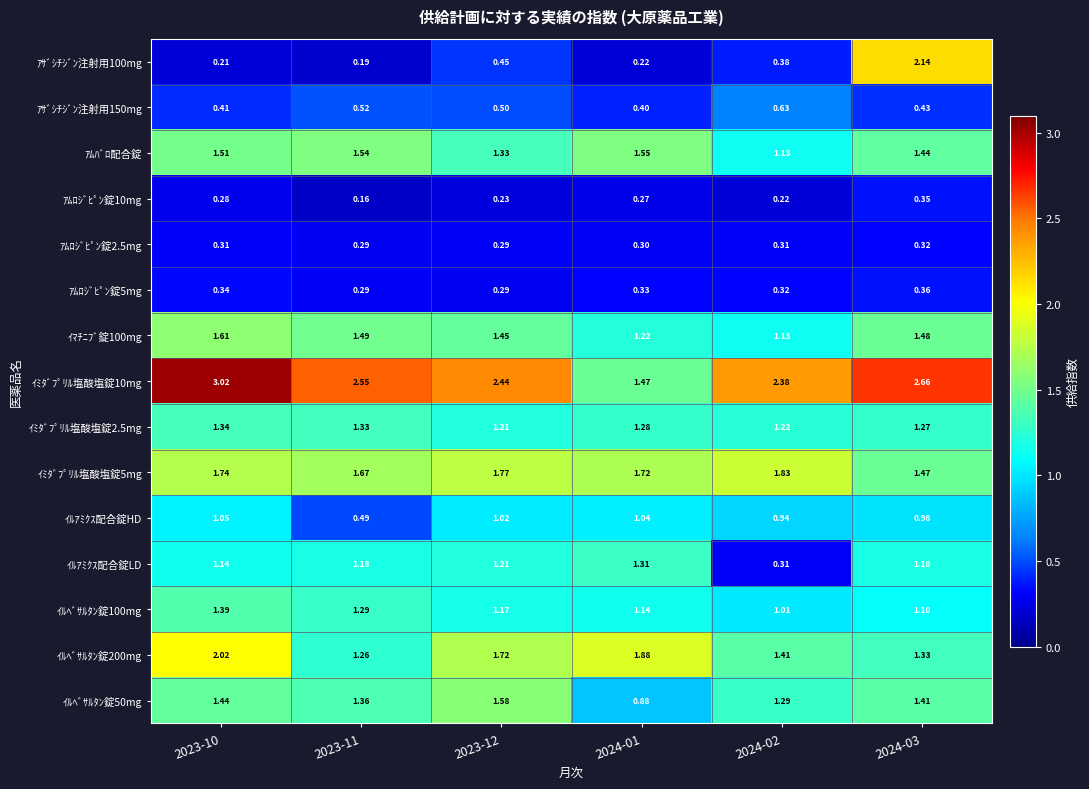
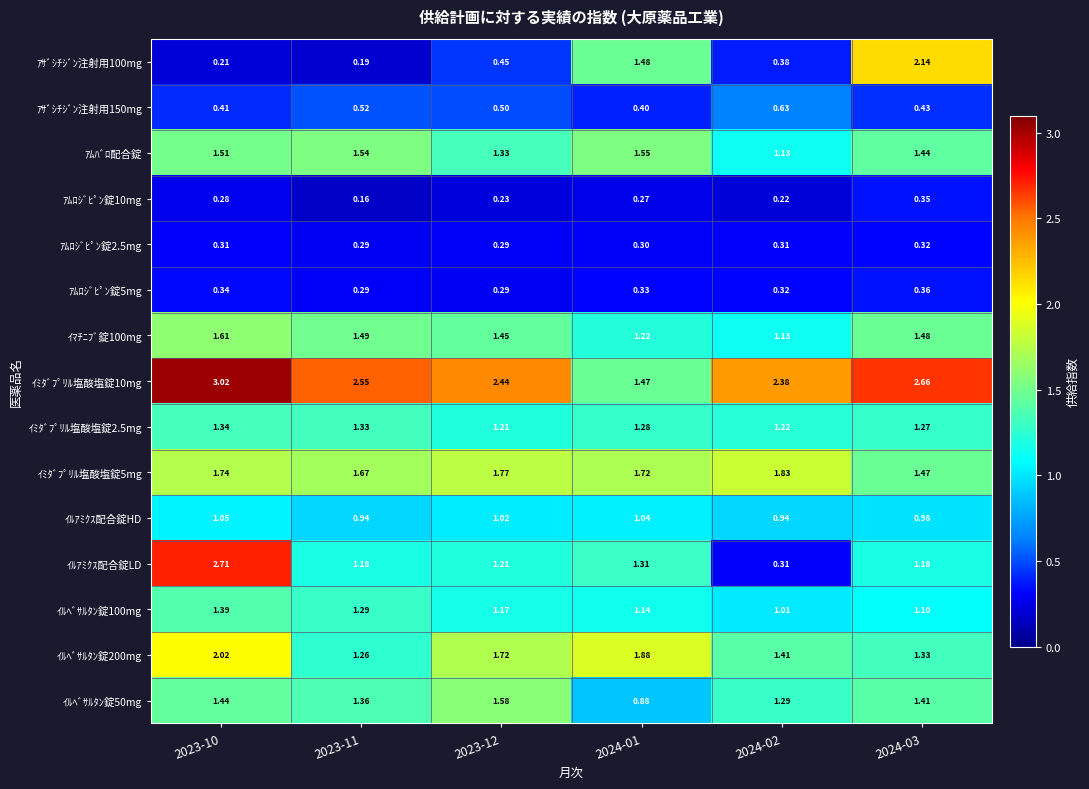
  {
    "ｱｻﾞｼﾁｼﾞﾝ注射用100mg": {
      "2023-10": 0.21,
      "2023-11": 0.19,
      "2023-12": 0.45,
-     "2024-01": 0.22,
+     "2024-01": 1.48,
      "2024-02": 0.38,
      "2024-03": 2.14
    },
    "ｱｻﾞｼﾁｼﾞﾝ注射用150mg": {
      "2023-10": 0.41,
      "2023-11": 0.52,
      "2023-12": 0.50,
      "2024-01": 0.40,
      "2024-02": 0.63,
      "2024-03": 0.43
    },
    "ｱﾑﾊﾞﾛ配合錠": {
      "2023-10": 1.51,
      "2023-11": 1.54,
      "2023-12": 1.33,
      "2024-01": 1.55,
      "2024-02": 1.13,
      "2024-03": 1.44
    },
    "ｱﾑﾛｼﾞﾋﾟﾝ錠10mg": {
      "2023-10": 0.28,
      "2023-11": 0.16,
      "2023-12": 0.23,
      "2024-01": 0.27,
      "2024-02": 0.22,
      "2024-03": 0.35
    },
    "ｱﾑﾛｼﾞﾋﾟﾝ錠2.5mg": {
      "2023-10": 0.31,
      "2023-11": 0.29,
      "2023-12": 0.29,
      "2024-01": 0.30,
      "2024-02": 0.31,
      "2024-03": 0.32
    },
    "ｱﾑﾛｼﾞﾋﾟﾝ錠5mg": {
      "2023-10": 0.34,
      "2023-11": 0.29,
      "2023-12": 0.29,
      "2024-01": 0.33,
      "2024-02": 0.32,
      "2024-03": 0.36
    },
    "ｲﾏﾁﾆﾌﾞ錠100mg": {
      "2023-10": 1.61,
      "2023-11": 1.49,
      "2023-12": 1.45,
      "2024-01": 1.22,
      "2024-02": 1.13,
      "2024-03": 1.48
    },
    "ｲﾐﾀﾞﾌﾟﾘﾙ塩酸塩錠10mg": {
      "2023-10": 3.02,
      "2023-11": 2.55,
      "2023-12": 2.44,
      "2024-01": 1.47,
      "2024-02": 2.38,
      "2024-03": 2.66
    },
    "ｲﾐﾀﾞﾌﾟﾘﾙ塩酸塩錠2.5mg": {
      "2023-10": 1.34,
      "2023-11": 1.33,
      "2023-12": 1.21,
      "2024-01": 1.28,
      "2024-02": 1.22,
      "2024-03": 1.27
    },
    "ｲﾐﾀﾞﾌﾟﾘﾙ塩酸塩錠5mg": {
      "2023-10": 1.74,
      "2023-11": 1.67,
      "2023-12": 1.77,
      "2024-01": 1.72,
      "2024-02": 1.83,
      "2024-03": 1.47
    },
    "ｲﾙｱﾐｸｽ配合錠HD": {
      "2023-10": 1.05,
-     "2023-11": 0.49,
+     "2023-11": 0.94,
      "2023-12": 1.02,
      "2024-01": 1.04,
      "2024-02": 0.94,
      "2024-03": 0.98
    },
    "ｲﾙｱﾐｸｽ配合錠LD": {
-     "2023-10": 1.14,
+     "2023-10": 2.71,
      "2023-11": 1.18,
      "2023-12": 1.21,
      "2024-01": 1.31,
      "2024-02": 0.31,
      "2024-03": 1.18
    },
    "ｲﾙﾍﾞｻﾙﾀﾝ錠100mg": {
      "2023-10": 1.39,
      "2023-11": 1.29,
      "2023-12": 1.17,
      "2024-01": 1.14,
      "2024-02": 1.01,
      "2024-03": 1.10
    },
    "ｲﾙﾍﾞｻﾙﾀﾝ錠200mg": {
      "2023-10": 2.02,
      "2023-11": 1.26,
      "2023-12": 1.72,
      "2024-01": 1.88,
      "2024-02": 1.41,
      "2024-03": 1.33
    },
    "ｲﾙﾍﾞｻﾙﾀﾝ錠50mg": {
      "2023-10": 1.44,
      "2023-11": 1.36,
      "2023-12": 1.58,
      "2024-01": 0.88,
      "2024-02": 1.29,
      "2024-03": 1.41
    }
  }
